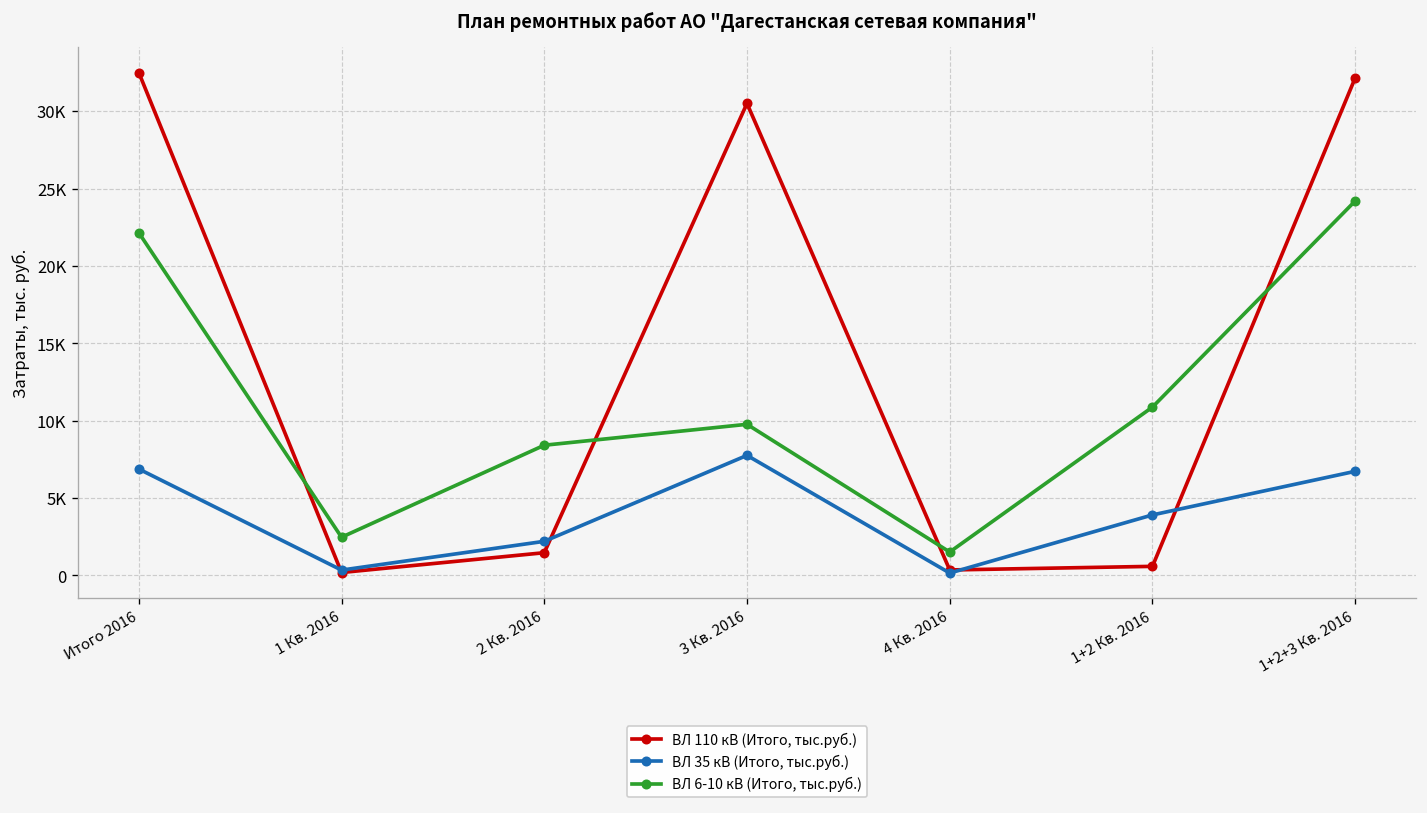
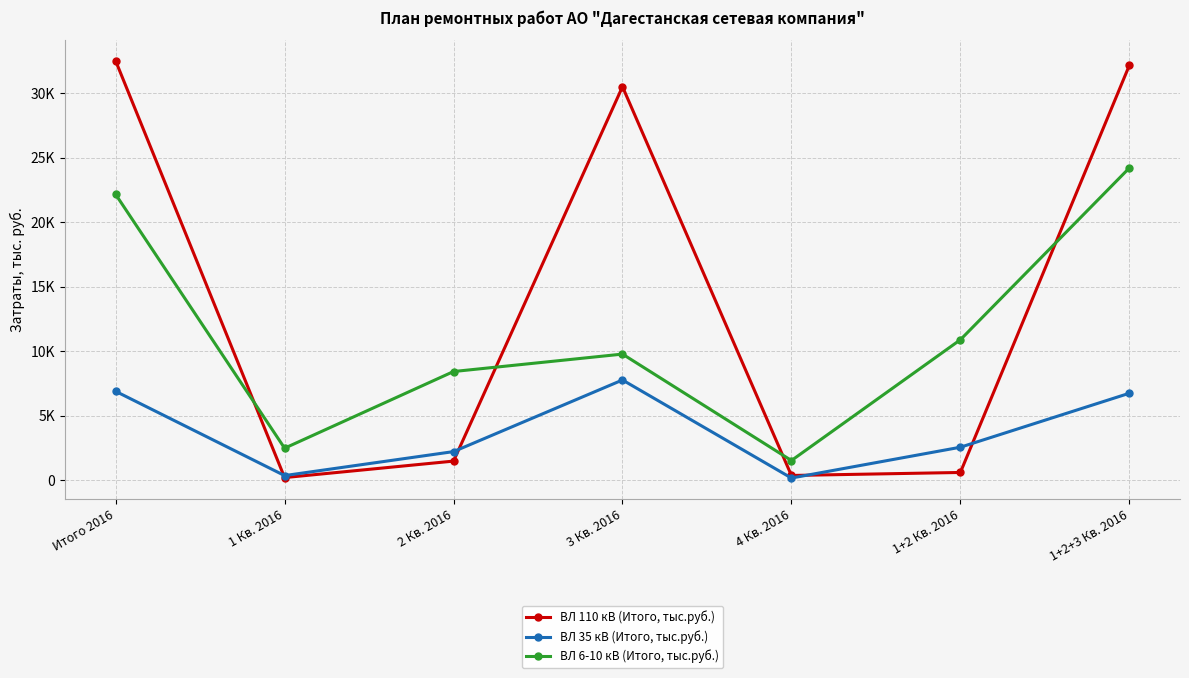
  {
    "ВЛ 110 кВ (Итого, тыс.руб.)": {
      "Итого 2016": 32500,
      "2 Кв. 2016": 1500,
      "3 Кв. 2016": 30500,
      "1+2 Кв. 2016": 600,
      "1+2+3 Кв. 2016": 32200
    },
    "ВЛ 35 кВ (Итого, тыс.руб.)": {
      "Итого 2016": 6900,
      "2 Кв. 2016": 2200,
      "3 Кв. 2016": 7800,
-     "1+2 Кв. 2016": 3900,
+     "1+2 Кв. 2016": 2500,
      "1+2+3 Кв. 2016": 6700
    },
    "ВЛ 6-10 кВ (Итого, тыс.руб.)": {
      "Итого 2016": 22100,
      "1 Кв. 2016": 2500,
      "2 Кв. 2016": 8400,
      "3 Кв. 2016": 9800,
      "4 Кв. 2016": 1500,
      "1+2 Кв. 2016": 10900,
      "1+2+3 Кв. 2016": 24200
    }
  }
